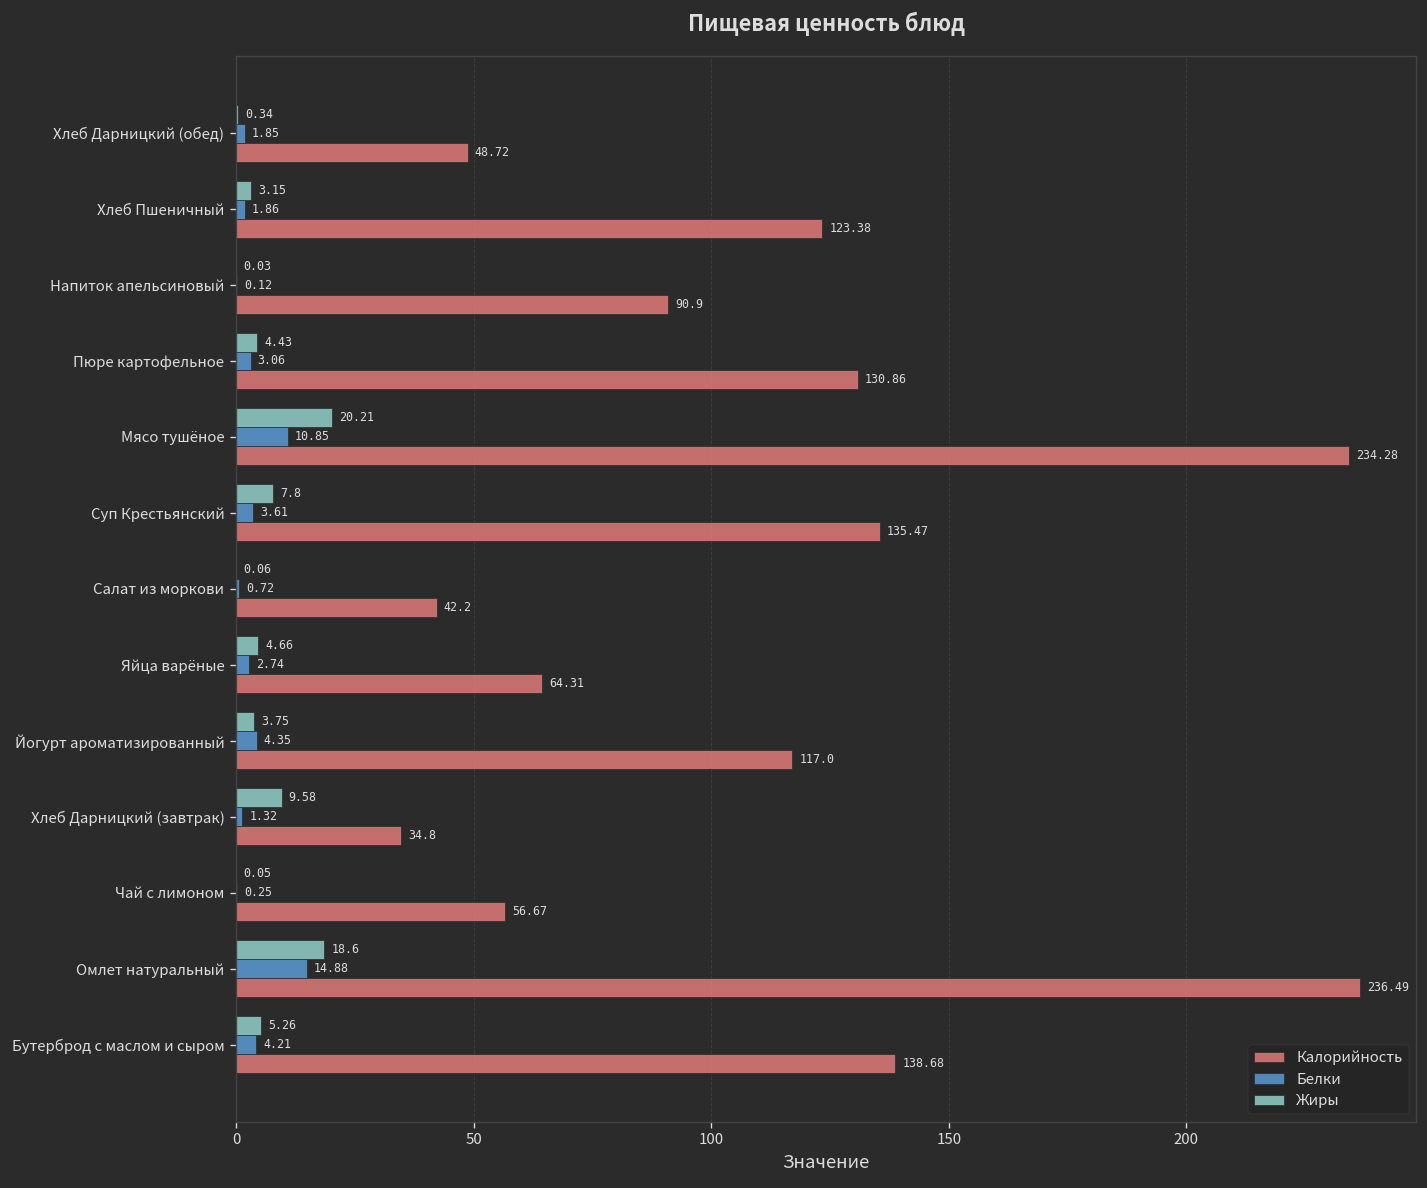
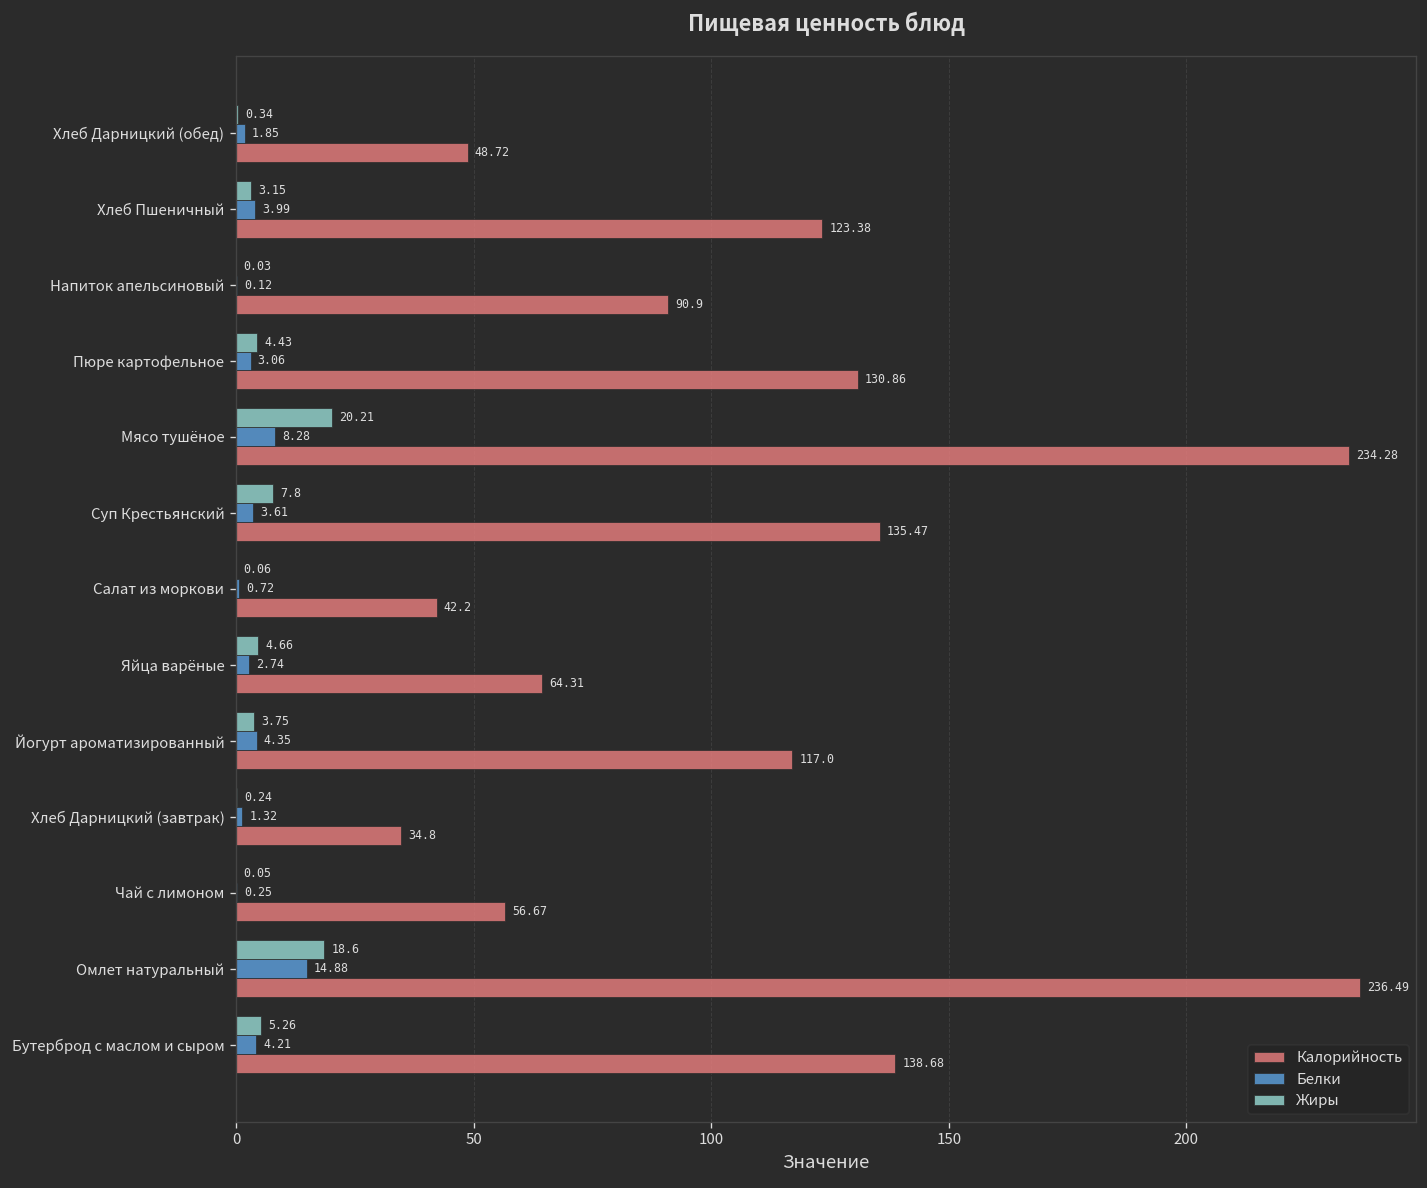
  {
    "Калорийность": {
      "Хлеб Дарницкий (обед)": 48.72,
      "Хлеб Пшеничный": 123.38,
      "Напиток апельсиновый": 90.9,
      "Пюре картофельное": 130.86,
      "Мясо тушёное": 234.28,
      "Суп Крестьянский": 135.47,
      "Салат из моркови": 42.2,
      "Яйца варёные": 64.31,
      "Йогурт ароматизированный": 117.0,
      "Хлеб Дарницкий (завтрак)": 34.8,
      "Чай с лимоном": 56.67,
      "Омлет натуральный": 236.49,
      "Бутерброд с маслом и сыром": 138.68
    },
    "Белки": {
      "Хлеб Дарницкий (обед)": 1.85,
-     "Хлеб Пшеничный": 1.86,
+     "Хлеб Пшеничный": 3.99,
      "Напиток апельсиновый": 0.12,
      "Пюре картофельное": 3.06,
-     "Мясо тушёное": 10.85,
+     "Мясо тушёное": 8.28,
      "Суп Крестьянский": 3.61,
      "Салат из моркови": 0.72,
      "Яйца варёные": 2.74,
      "Йогурт ароматизированный": 4.35,
      "Хлеб Дарницкий (завтрак)": 1.32,
      "Чай с лимоном": 0.25,
      "Омлет натуральный": 14.88,
      "Бутерброд с маслом и сыром": 4.21
    },
    "Жиры": {
      "Хлеб Дарницкий (обед)": 0.34,
      "Хлеб Пшеничный": 3.15,
      "Напиток апельсиновый": 0.03,
      "Пюре картофельное": 4.43,
      "Мясо тушёное": 20.21,
      "Суп Крестьянский": 7.8,
      "Салат из моркови": 0.06,
      "Яйца варёные": 4.66,
      "Йогурт ароматизированный": 3.75,
-     "Хлеб Дарницкий (завтрак)": 9.58,
+     "Хлеб Дарницкий (завтрак)": 0.24,
      "Чай с лимоном": 0.05,
      "Омлет натуральный": 18.6,
      "Бутерброд с маслом и сыром": 5.26
    }
  }
